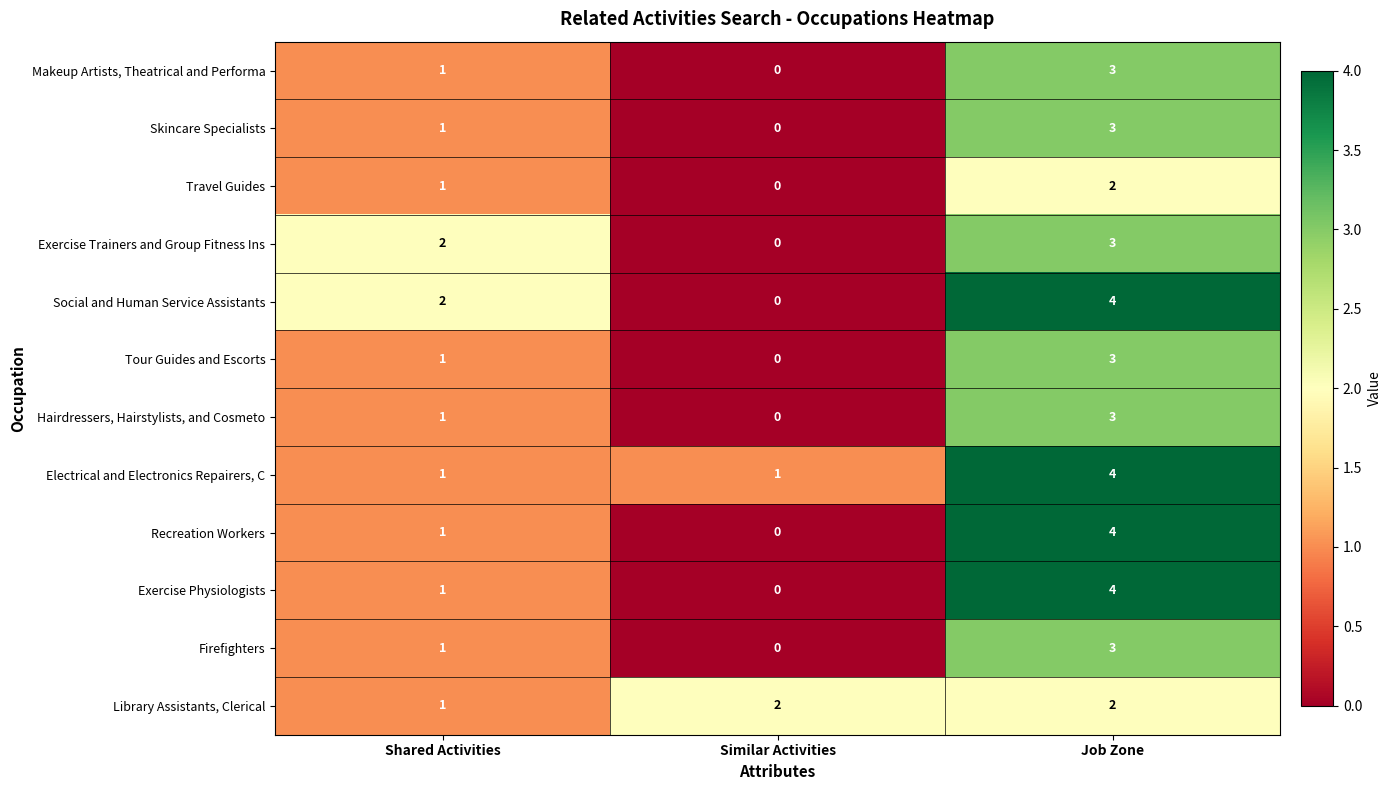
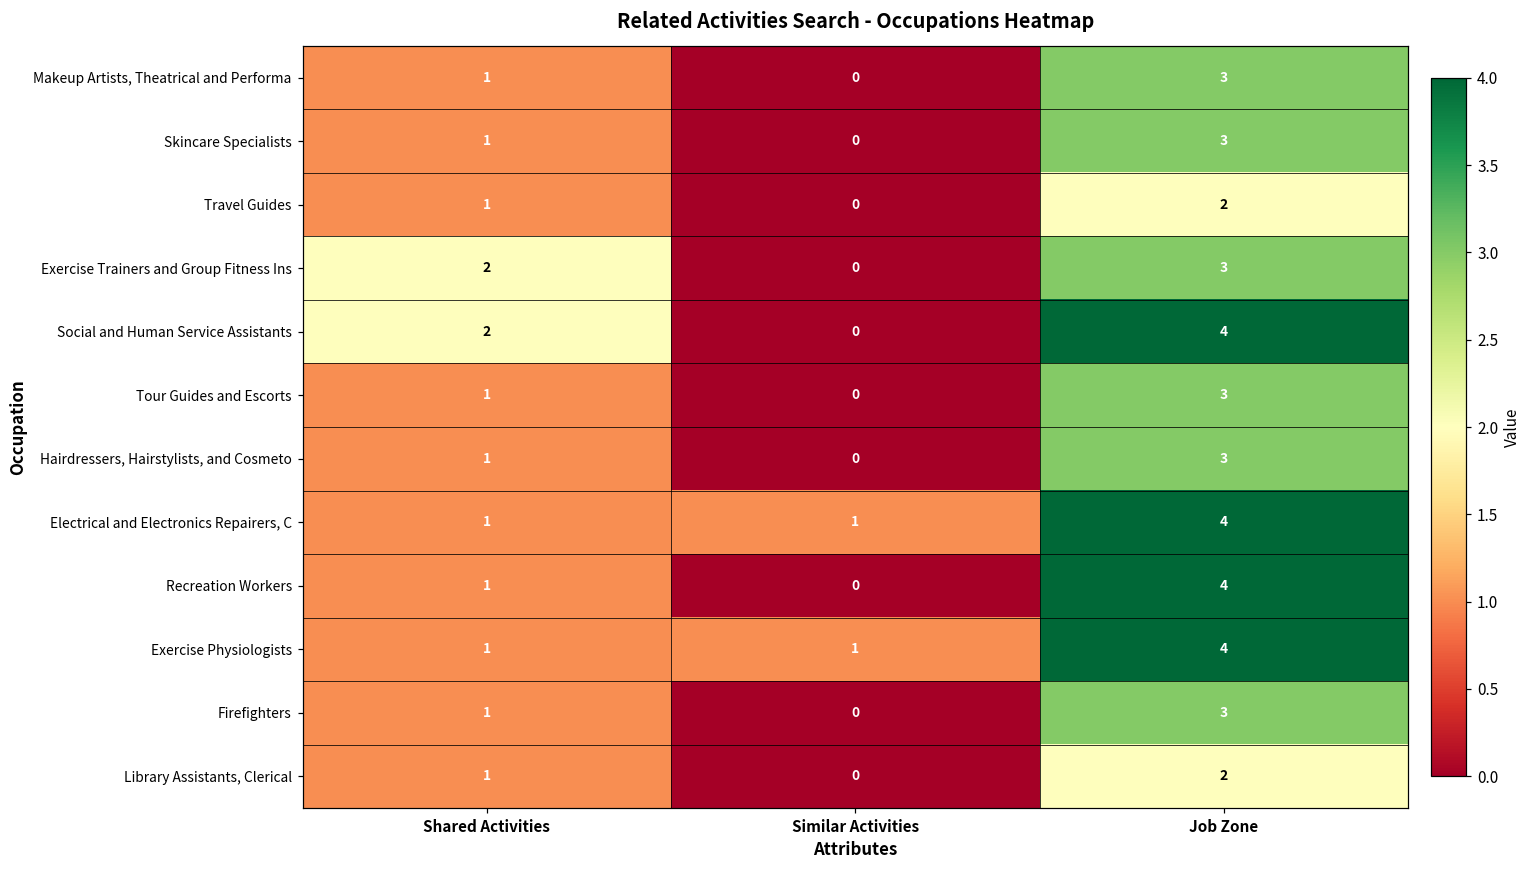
  {
    "Makeup Artists, Theatrical and Performa": {
      "Shared Activities": 1,
      "Similar Activities": 0,
      "Job Zone": 3
    },
    "Skincare Specialists": {
      "Shared Activities": 1,
      "Similar Activities": 0,
      "Job Zone": 3
    },
    "Travel Guides": {
      "Shared Activities": 1,
      "Similar Activities": 0,
      "Job Zone": 2
    },
    "Exercise Trainers and Group Fitness Ins": {
      "Shared Activities": 2,
      "Similar Activities": 0,
      "Job Zone": 3
    },
    "Social and Human Service Assistants": {
      "Shared Activities": 2,
      "Similar Activities": 0,
      "Job Zone": 4
    },
    "Tour Guides and Escorts": {
      "Shared Activities": 1,
      "Similar Activities": 0,
      "Job Zone": 3
    },
    "Hairdressers, Hairstylists, and Cosmeto": {
      "Shared Activities": 1,
      "Similar Activities": 0,
      "Job Zone": 3
    },
    "Electrical and Electronics Repairers, C": {
      "Shared Activities": 1,
      "Similar Activities": 1,
      "Job Zone": 4
    },
    "Recreation Workers": {
      "Shared Activities": 1,
      "Similar Activities": 0,
      "Job Zone": 4
    },
    "Exercise Physiologists": {
      "Shared Activities": 1,
-     "Similar Activities": 0,
+     "Similar Activities": 1,
      "Job Zone": 4
    },
    "Firefighters": {
      "Shared Activities": 1,
      "Similar Activities": 0,
      "Job Zone": 3
    },
    "Library Assistants, Clerical": {
      "Shared Activities": 1,
-     "Similar Activities": 2,
+     "Similar Activities": 0,
      "Job Zone": 2
    }
  }
